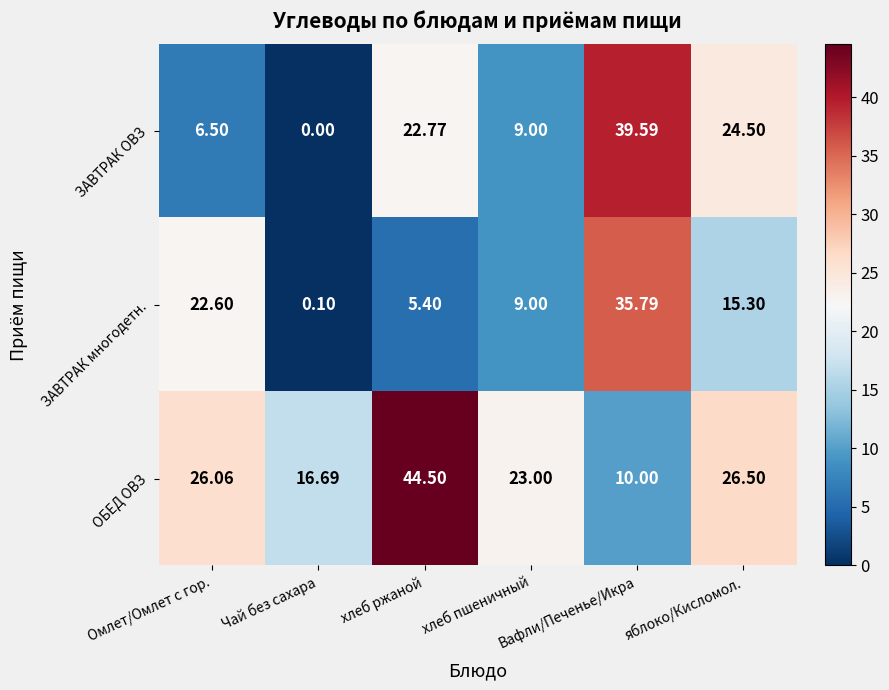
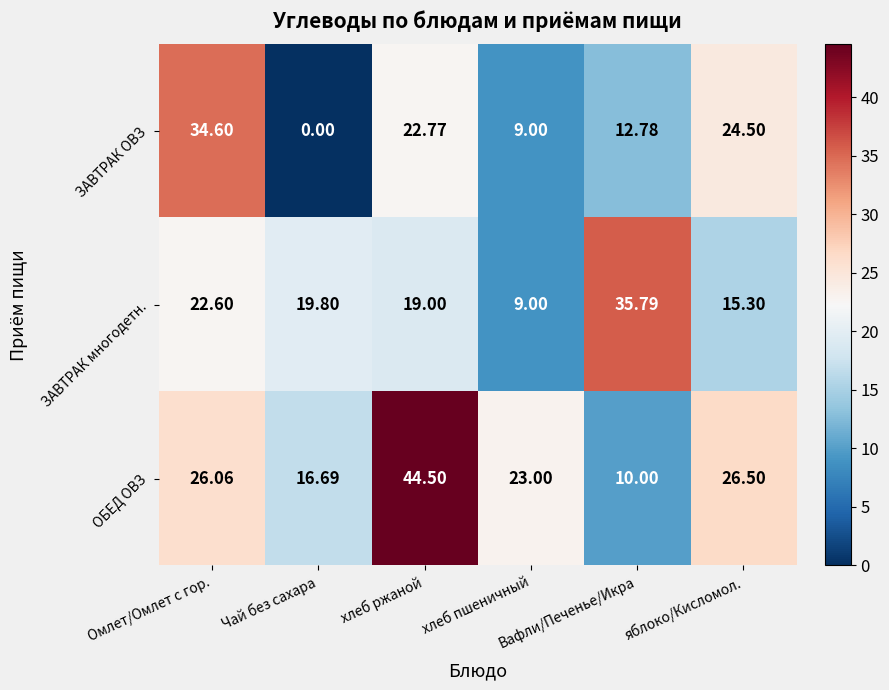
  {
    "ЗАВТРАК ОВЗ": {
-     "Омлет/Омлет с гор.": 6.50,
+     "Омлет/Омлет с гор.": 34.60,
      "Чай без сахара": 0.00,
      "хлеб ржаной": 22.77,
      "хлеб пшеничный": 9.00,
-     "Вафли/Печенье/Икра": 39.59,
+     "Вафли/Печенье/Икра": 12.78,
      "яблоко/Кисломол.": 24.50
    },
    "ЗАВТРАК многодетн.": {
      "Омлет/Омлет с гор.": 22.60,
-     "Чай без сахара": 0.10,
-     "хлеб ржаной": 5.40,
+     "Чай без сахара": 19.80,
+     "хлеб ржаной": 19.00,
      "хлеб пшеничный": 9.00,
      "Вафли/Печенье/Икра": 35.79,
      "яблоко/Кисломол.": 15.30
    },
    "ОБЕД ОВЗ": {
      "Омлет/Омлет с гор.": 26.06,
      "Чай без сахара": 16.69,
      "хлеб ржаной": 44.50,
      "хлеб пшеничный": 23.00,
      "Вафли/Печенье/Икра": 10.00,
      "яблоко/Кисломол.": 26.50
    }
  }
